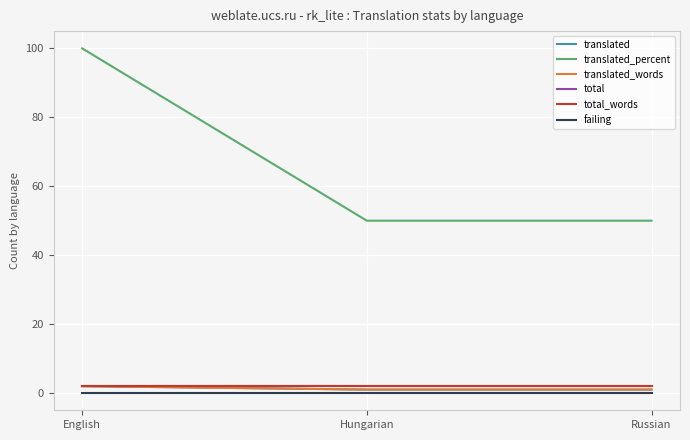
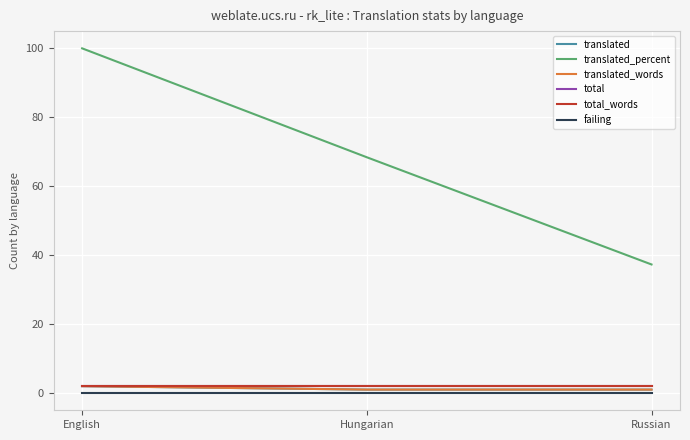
  {
    "translated_words": {
      "Hungarian": 1,
      "Russian": 1
    },
    "translated_percent": {
      "English": 100,
-     "Hungarian": 50,
-     "Russian": 50
+     "Hungarian": 68,
+     "Russian": 37
    },
    "total_words": {
      "Hungarian": 2,
      "Russian": 2
    },
    "failing": {
      "English": 0,
      "Hungarian": 0,
      "Russian": 0
    }
  }
